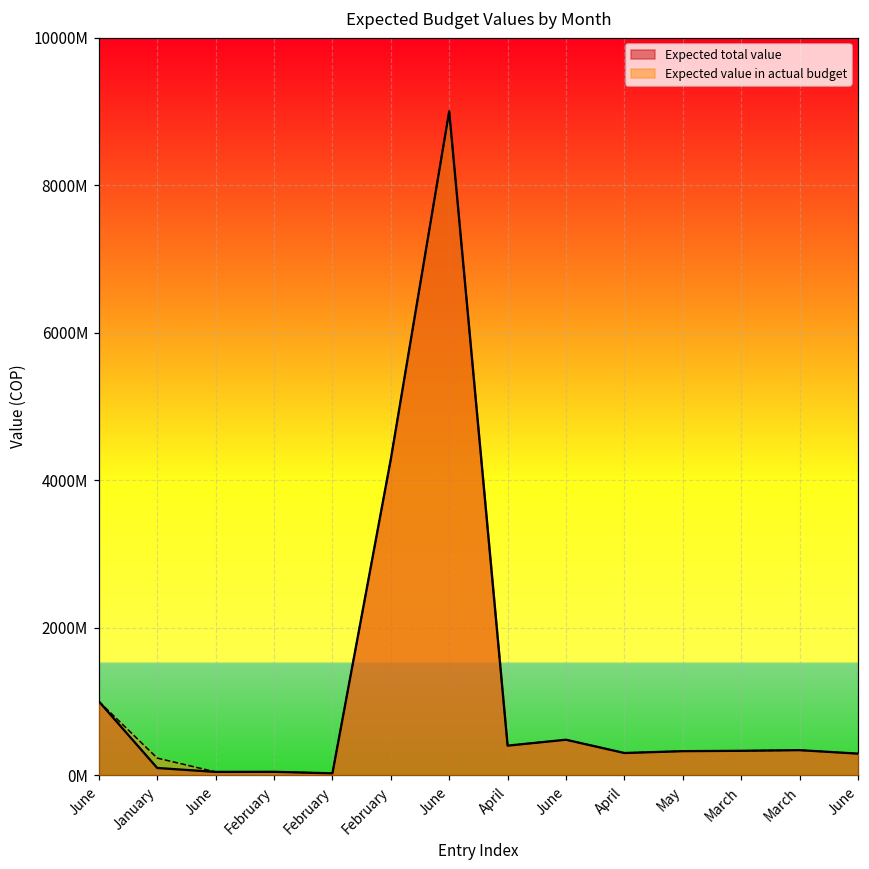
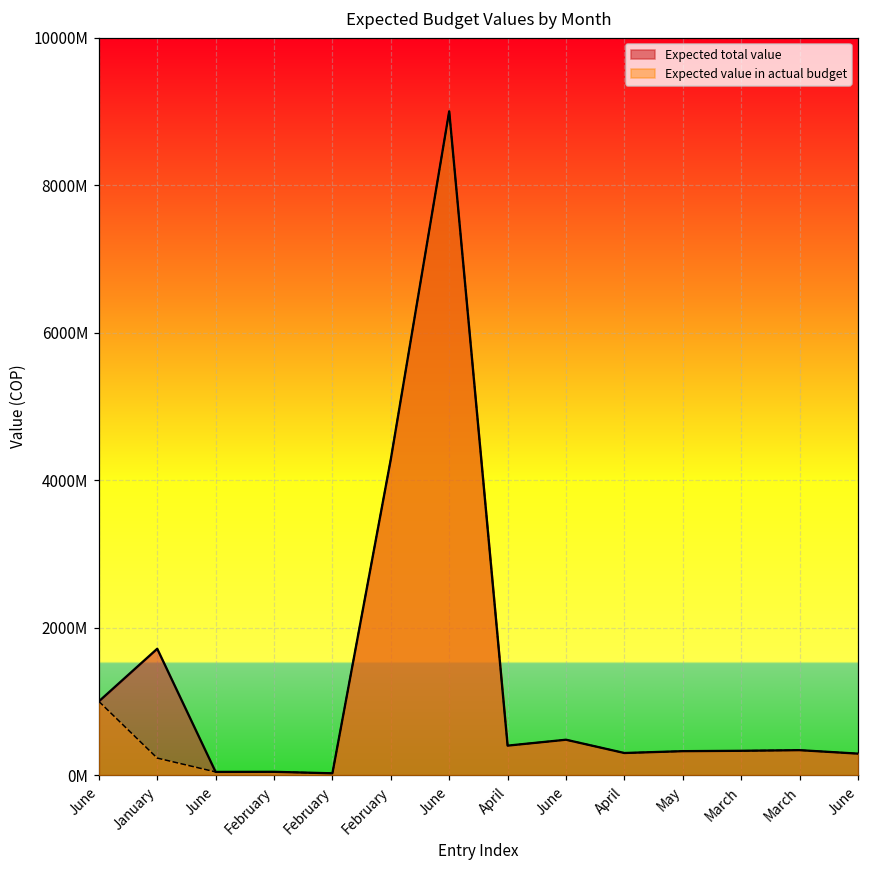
  {
    "Expected total value": {
-     "January": 100000000
+     "January": 1700000000
    },
    "Expected value in actual budget": {
      "January": 200000000
    }
  }
